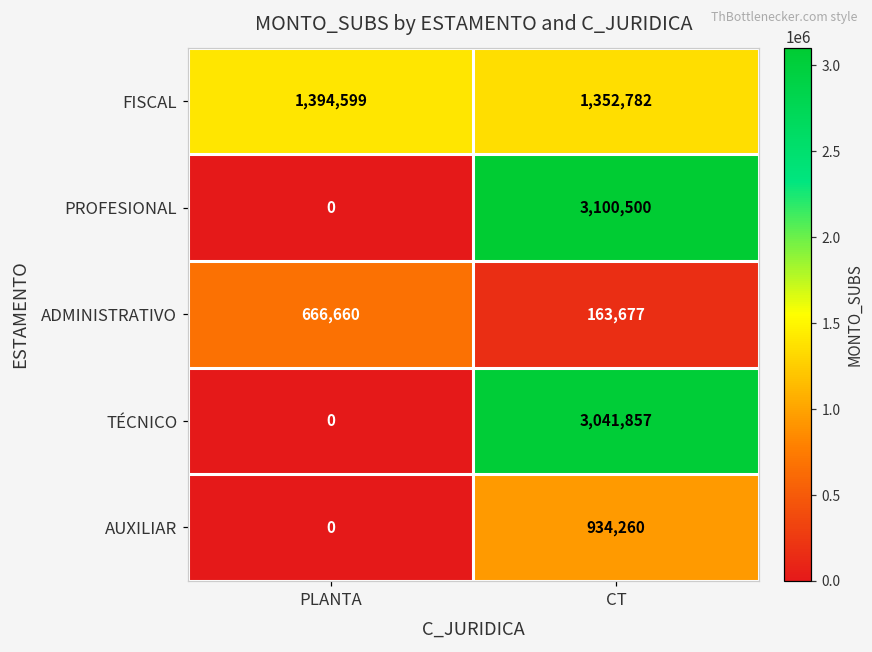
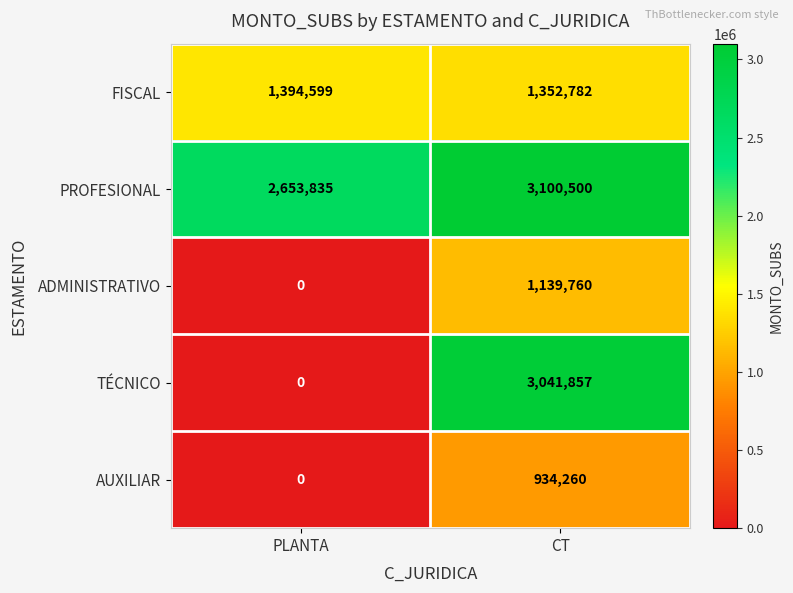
  {
    "FISCAL": {
      "PLANTA": "1,394,599",
      "CT": "1,352,782"
    },
    "PROFESIONAL": {
-     "PLANTA": "0",
+     "PLANTA": "2,653,835",
      "CT": "3,100,500"
    },
    "ADMINISTRATIVO": {
-     "PLANTA": "666,660",
-     "CT": "163,677"
+     "PLANTA": "0",
+     "CT": "1,139,760"
    },
    "TÉCNICO": {
      "PLANTA": "0",
      "CT": "3,041,857"
    },
    "AUXILIAR": {
      "PLANTA": "0",
      "CT": "934,260"
    }
  }
